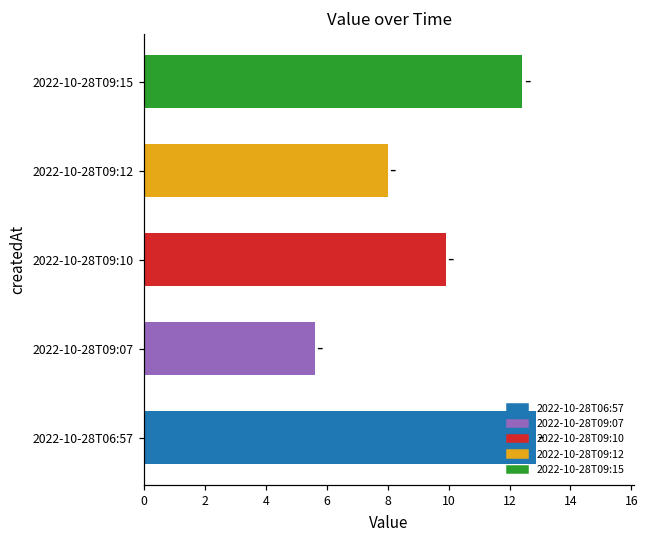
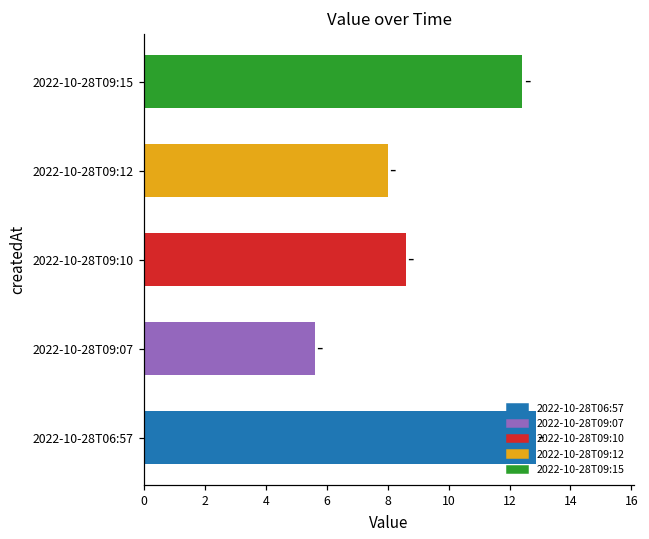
  {
    "2022-10-28T09:07": {
      "2022-10-28T09:07": 5.6
    },
    "2022-10-28T09:10": {
-     "2022-10-28T09:10": 9.9
+     "2022-10-28T09:10": 8.6
    },
    "2022-10-28T09:12": {
      "2022-10-28T09:12": 8.0
    },
    "2022-10-28T09:15": {
      "2022-10-28T09:15": 12.4
    }
  }
